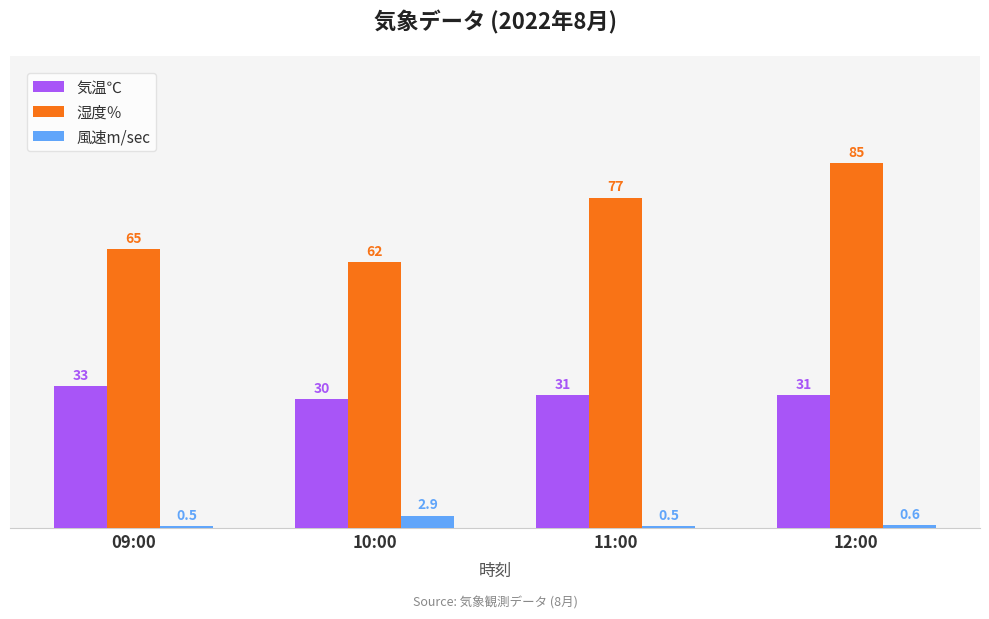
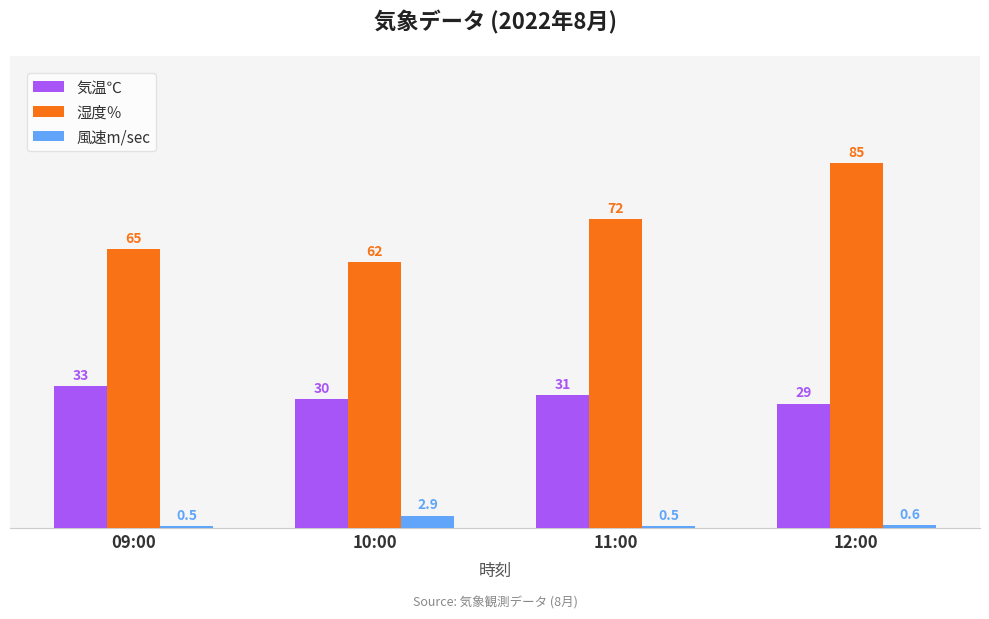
  {
    "気温℃": {
      "09:00": 33,
      "10:00": 30,
      "11:00": 31,
-     "12:00": 31
+     "12:00": 29
    },
    "湿度％": {
      "09:00": 65,
      "10:00": 62,
-     "11:00": 77,
+     "11:00": 72,
      "12:00": 85
    },
    "風速m/sec": {
      "09:00": 0.5,
      "10:00": 2.9,
      "11:00": 0.5,
      "12:00": 0.6
    }
  }
